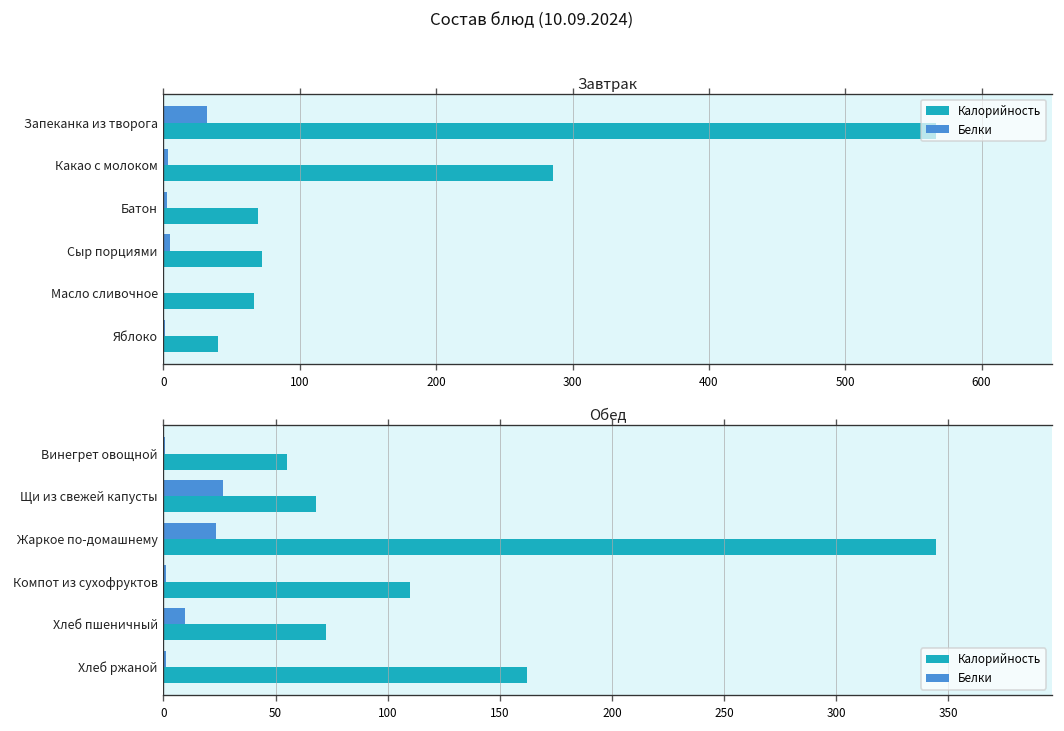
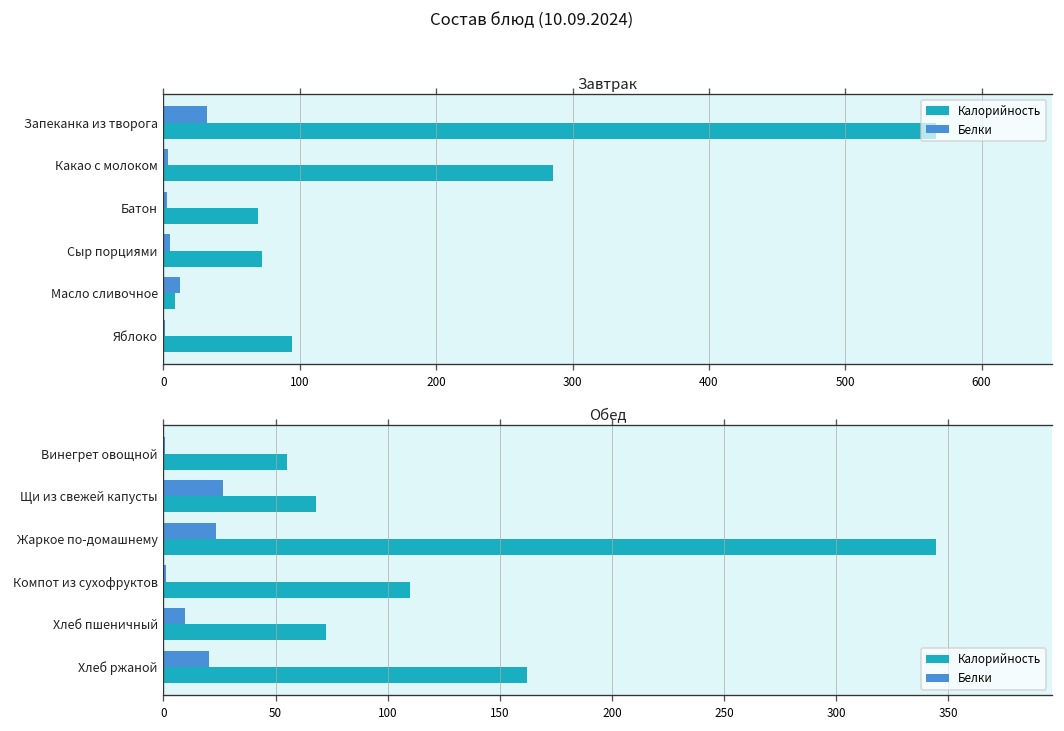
  {
    "Завтрак": {
      "Калорийность": {
        "Какао с молоком": 286,
        "Батон": 69,
        "Сыр порциями": 73,
-       "Масло сливочное": 66,
-       "Яблоко": 40
+       "Масло сливочное": 8,
+       "Яблоко": 94
      },
      "Белки": {
        "Запеканка из творога": 32,
        "Какао с молоком": 4,
        "Батон": 2,
        "Сыр порциями": 5,
-       "Масло сливочное": 0
+       "Масло сливочное": 12
      }
    },
    "Обед": {
      "Калорийность": {
        "Винегрет овощной": 55,
        "Щи из свежей капусты": 68,
        "Жаркое по-домашнему": 345,
        "Компот из сухофруктов": 110,
        "Хлеб пшеничный": 73,
        "Хлеб ржаной": 162
      },
      "Белки": {
        "Щи из свежей капусты": 27,
        "Жаркое по-домашнему": 24,
        "Хлеб пшеничный": 10,
-       "Хлеб ржаной": 1
+       "Хлеб ржаной": 20
      }
    }
  }
